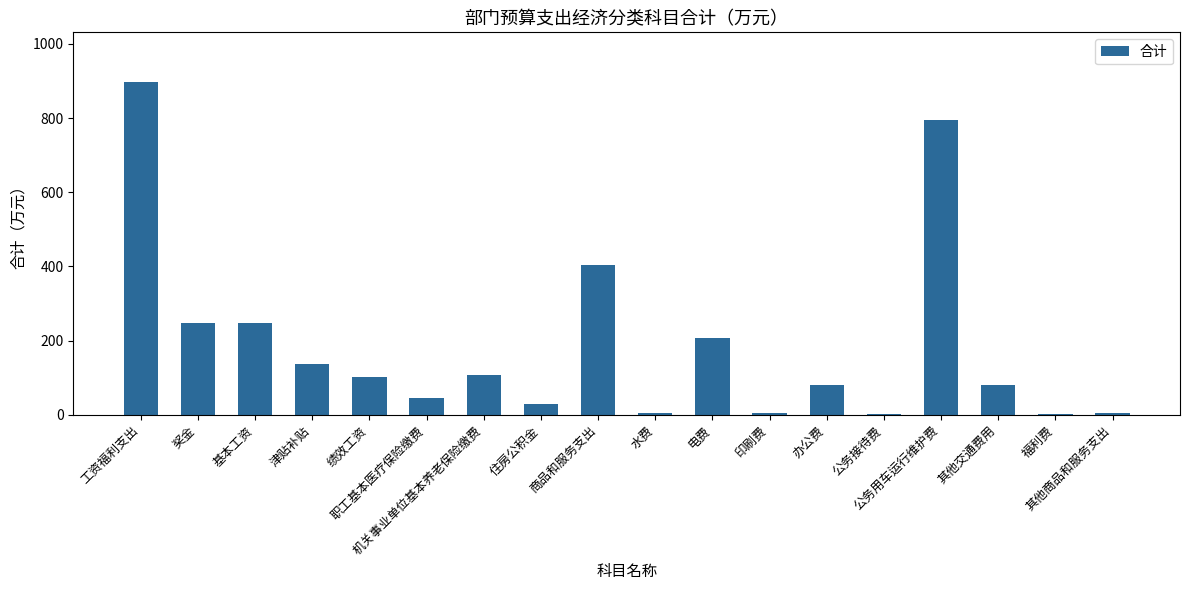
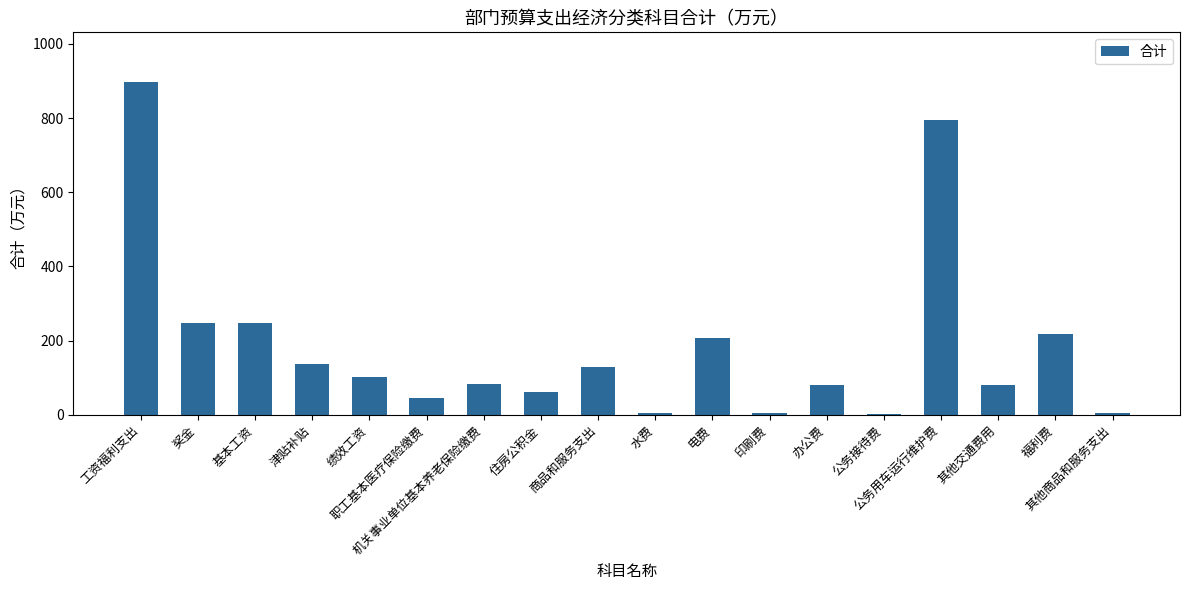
  {
    "工资福利支出": 900,
    "奖金": 250,
    "基本工资": 250,
    "津贴补贴": 140,
    "绩效工资": 100,
    "职工基本医疗保险缴费": 50,
-   "机关事业单位基本养老保险缴费": 110,
-   "住房公积金": 30,
-   "商品和服务支出": 400,
+   "机关事业单位基本养老保险缴费": 80,
+   "住房公积金": 60,
+   "商品和服务支出": 130,
    "电费": 210,
    "办公费": 80,
    "公务用车运行维护费": 800,
    "其他交通费用": 80,
-   "福利费": 0
+   "福利费": 220
  }
